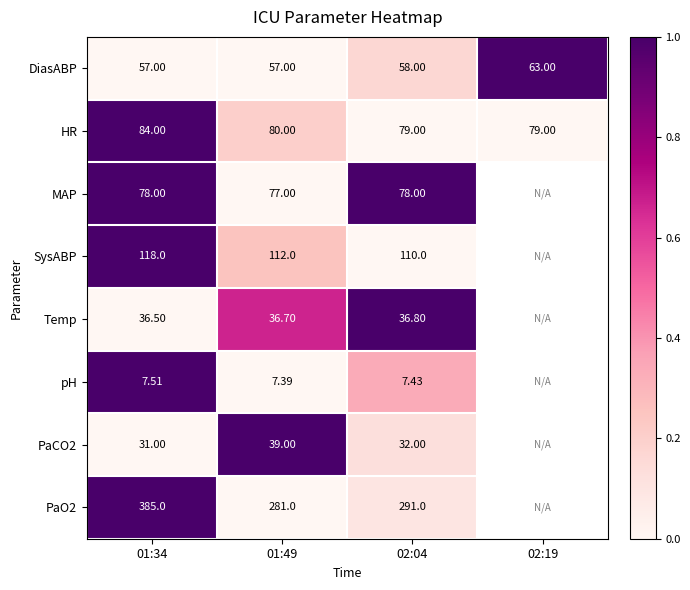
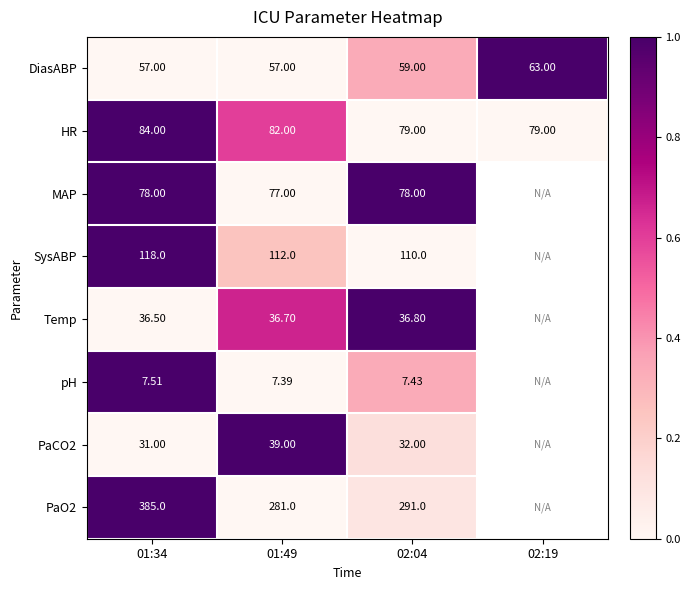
  {
    "DiasABP": {
      "01:34": 57.00,
      "01:49": 57.00,
-     "02:04": 58.00,
+     "02:04": 59.00,
      "02:19": 63.00
    },
    "HR": {
      "01:34": 84.00,
-     "01:49": 80.00,
+     "01:49": 82.00,
      "02:04": 79.00,
      "02:19": 79.00
    },
    "MAP": {
      "01:34": 78.00,
      "01:49": 77.00,
      "02:04": 78.00
    },
    "SysABP": {
      "01:34": 118.0,
      "01:49": 112.0,
      "02:04": 110.0
    },
    "Temp": {
      "01:34": 36.50,
      "01:49": 36.70,
      "02:04": 36.80
    },
    "pH": {
      "01:34": 7.51,
      "01:49": 7.39,
      "02:04": 7.43
    },
    "PaCO2": {
      "01:34": 31.00,
      "01:49": 39.00,
      "02:04": 32.00
    },
    "PaO2": {
      "01:34": 385.0,
      "01:49": 281.0,
      "02:04": 291.0
    }
  }
